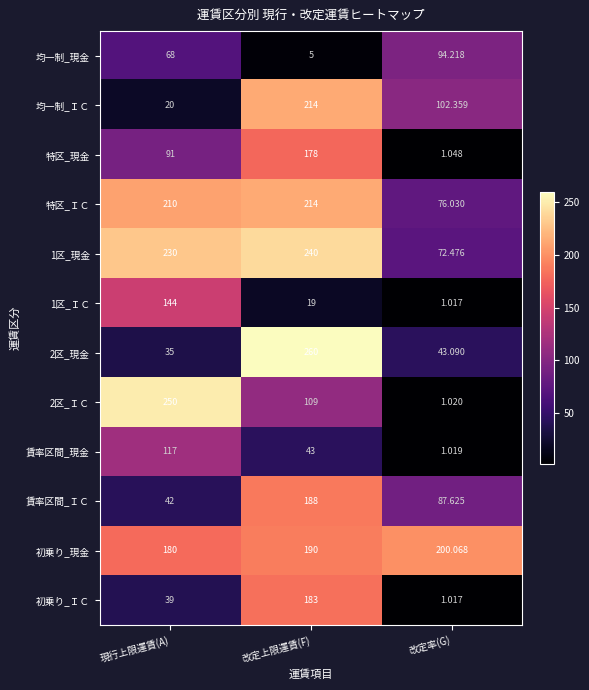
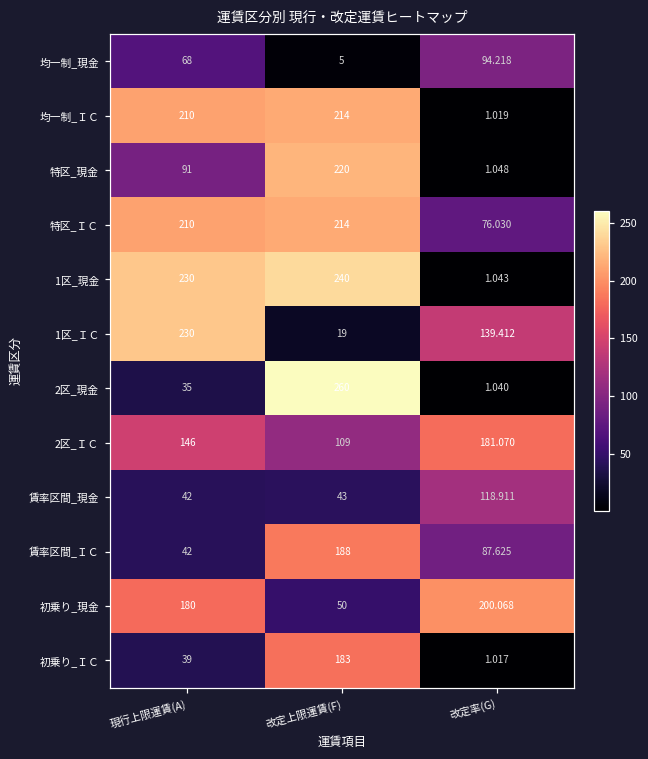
  {
    "均一制_現金": {
      "現行上限運賃(A)": 68,
      "改定上限運賃(F)": 5,
      "改定率(G)": 94.218
    },
    "均一制_ＩＣ": {
-     "現行上限運賃(A)": 20,
+     "現行上限運賃(A)": 210,
      "改定上限運賃(F)": 214,
-     "改定率(G)": 102.359
+     "改定率(G)": 1.019
    },
    "特区_現金": {
      "現行上限運賃(A)": 91,
-     "改定上限運賃(F)": 178,
+     "改定上限運賃(F)": 220,
      "改定率(G)": 1.048
    },
    "特区_ＩＣ": {
      "現行上限運賃(A)": 210,
      "改定上限運賃(F)": 214,
      "改定率(G)": 76.030
    },
    "1区_現金": {
      "現行上限運賃(A)": 230,
      "改定上限運賃(F)": 240,
-     "改定率(G)": 72.476
+     "改定率(G)": 1.043
    },
    "1区_ＩＣ": {
-     "現行上限運賃(A)": 144,
+     "現行上限運賃(A)": 230,
      "改定上限運賃(F)": 19,
-     "改定率(G)": 1.017
+     "改定率(G)": 139.412
    },
    "2区_現金": {
      "現行上限運賃(A)": 35,
      "改定上限運賃(F)": 260,
-     "改定率(G)": 43.090
+     "改定率(G)": 1.040
    },
    "2区_ＩＣ": {
-     "現行上限運賃(A)": 250,
+     "現行上限運賃(A)": 146,
      "改定上限運賃(F)": 109,
-     "改定率(G)": 1.020
+     "改定率(G)": 181.070
    },
    "賃率区間_現金": {
-     "現行上限運賃(A)": 117,
+     "現行上限運賃(A)": 42,
      "改定上限運賃(F)": 43,
-     "改定率(G)": 1.019
+     "改定率(G)": 118.911
    },
    "賃率区間_ＩＣ": {
      "現行上限運賃(A)": 42,
      "改定上限運賃(F)": 188,
      "改定率(G)": 87.625
    },
    "初乗り_現金": {
      "現行上限運賃(A)": 180,
-     "改定上限運賃(F)": 190,
+     "改定上限運賃(F)": 50,
      "改定率(G)": 200.068
    },
    "初乗り_ＩＣ": {
      "現行上限運賃(A)": 39,
      "改定上限運賃(F)": 183,
      "改定率(G)": 1.017
    }
  }
